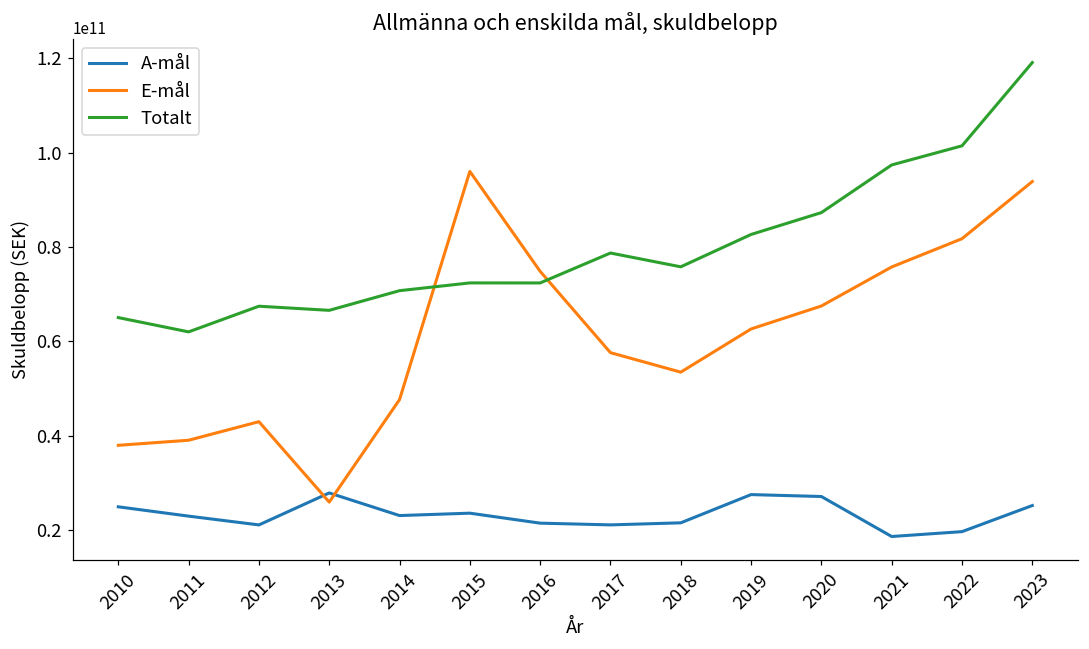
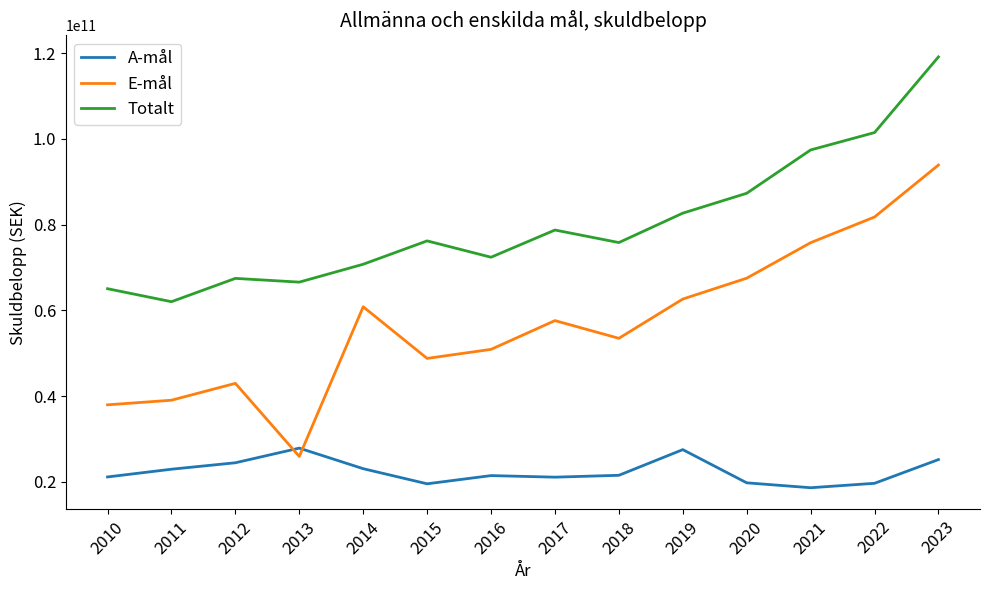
  {
    "A-mål": {
-     "2010": 25000000000,
+     "2010": 21000000000,
      "2011": 23000000000,
-     "2012": 21000000000,
+     "2012": 24000000000,
      "2013": 28000000000,
      "2014": 23000000000,
-     "2015": 24000000000,
+     "2015": 20000000000,
      "2016": 21000000000,
      "2017": 21000000000,
      "2018": 22000000000,
      "2019": 28000000000,
-     "2020": 27000000000,
+     "2020": 20000000000,
      "2021": 19000000000,
      "2022": 20000000000,
      "2023": 25000000000
    },
    "E-mål": {
      "2010": 38000000000,
      "2011": 39000000000,
      "2012": 43000000000,
      "2013": 26000000000,
-     "2014": 48000000000,
-     "2015": 96000000000,
-     "2016": 75000000000,
+     "2014": 61000000000,
+     "2015": 49000000000,
+     "2016": 51000000000,
      "2017": 58000000000,
      "2018": 53000000000,
      "2019": 63000000000,
      "2020": 68000000000,
      "2021": 76000000000,
      "2022": 82000000000,
      "2023": 94000000000
    },
    "Totalt": {
      "2010": 65000000000,
      "2011": 62000000000,
      "2012": 67000000000,
      "2013": 67000000000,
      "2014": 71000000000,
-     "2015": 72000000000,
+     "2015": 76000000000,
      "2016": 72000000000,
      "2017": 79000000000,
      "2018": 76000000000,
      "2019": 83000000000,
      "2020": 87000000000,
      "2021": 97000000000,
      "2022": 101000000000,
      "2023": 119000000000
    }
  }
